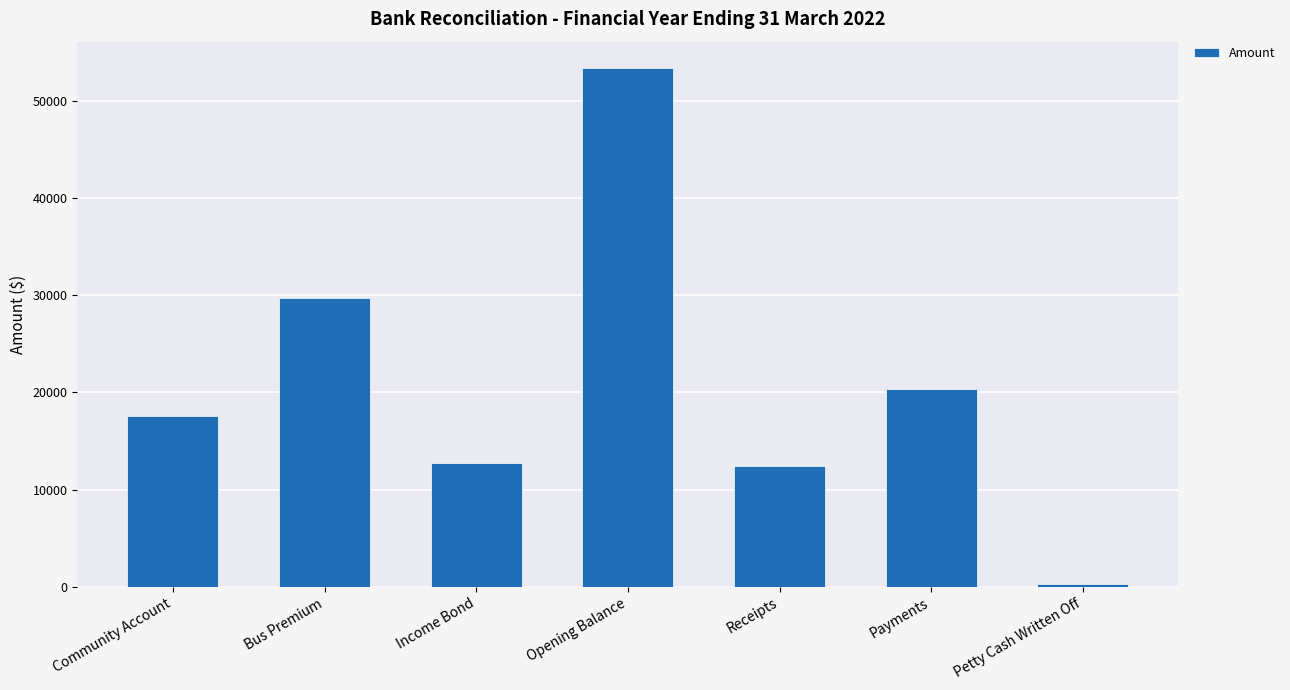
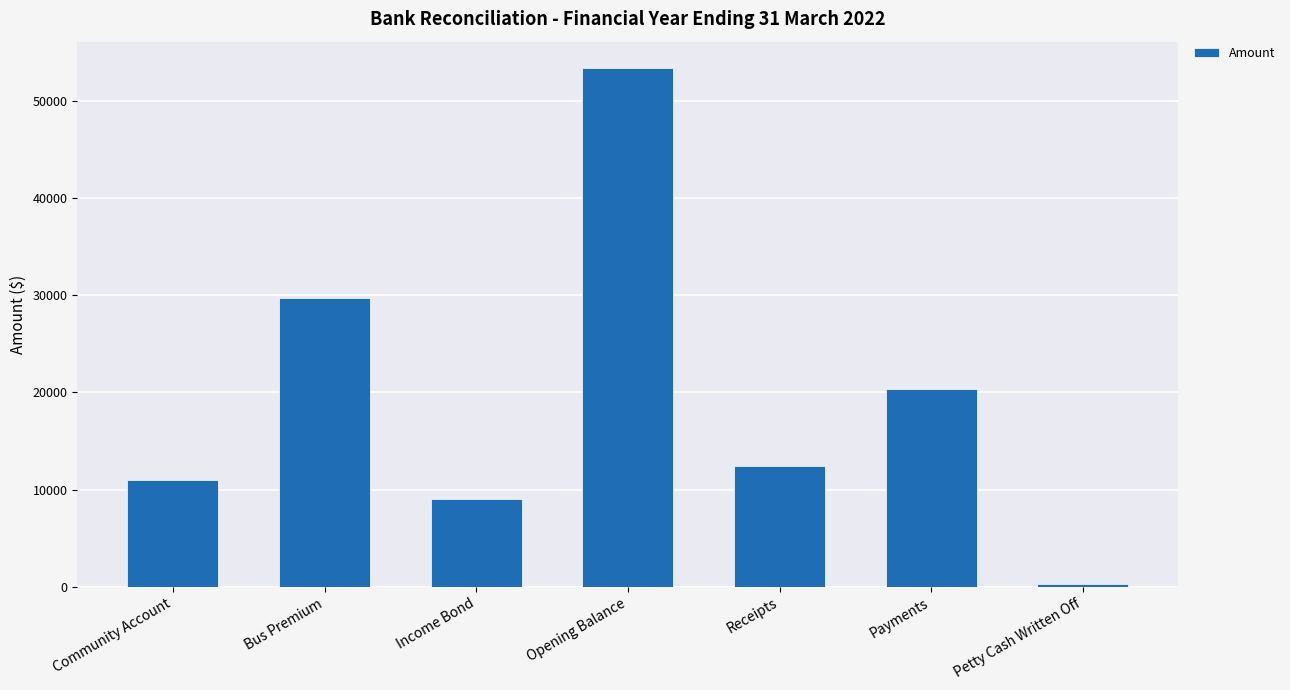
  {
-   "Community Account": 18000,
+   "Community Account": 11000,
    "Bus Premium": 30000,
-   "Income Bond": 13000,
+   "Income Bond": 9000,
    "Opening Balance": 53000,
    "Receipts": 12000,
    "Payments": 20000
  }
